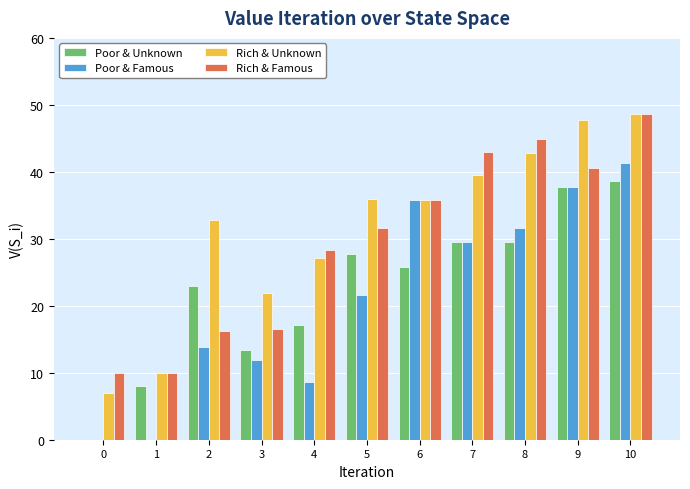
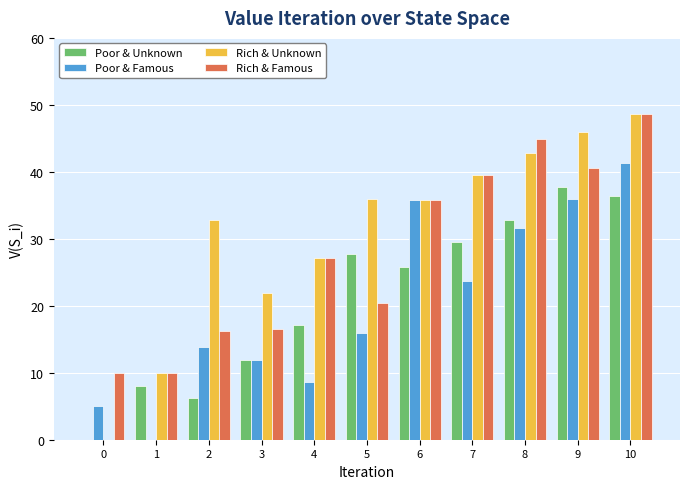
  {
    "Poor & Unknown": {
      "0": 0,
      "1": 8,
-     "2": 23,
-     "3": 13,
+     "2": 6,
+     "3": 12,
      "4": 17,
      "5": 28,
      "6": 26,
      "7": 30,
-     "8": 29,
+     "8": 33,
      "9": 38,
-     "10": 39
+     "10": 36
    },
    "Poor & Famous": {
-     "0": 0,
+     "0": 5,
      "1": 0,
      "2": 14,
      "3": 12,
      "4": 9,
-     "5": 22,
+     "5": 16,
      "6": 36,
-     "7": 30,
+     "7": 24,
      "8": 32,
-     "9": 38,
+     "9": 36,
      "10": 41
    },
    "Rich & Unknown": {
-     "0": 7,
+     "0": 0,
      "1": 10,
      "2": 33,
      "3": 22,
      "4": 27,
      "5": 36,
      "6": 36,
      "7": 40,
      "8": 43,
-     "9": 48,
+     "9": 46,
      "10": 49
    },
    "Rich & Famous": {
      "0": 10,
      "1": 10,
      "2": 16,
      "3": 17,
-     "4": 28,
-     "5": 32,
+     "4": 27,
+     "5": 20,
      "6": 36,
-     "7": 43,
+     "7": 40,
      "8": 45,
      "9": 41,
      "10": 49
    }
  }
